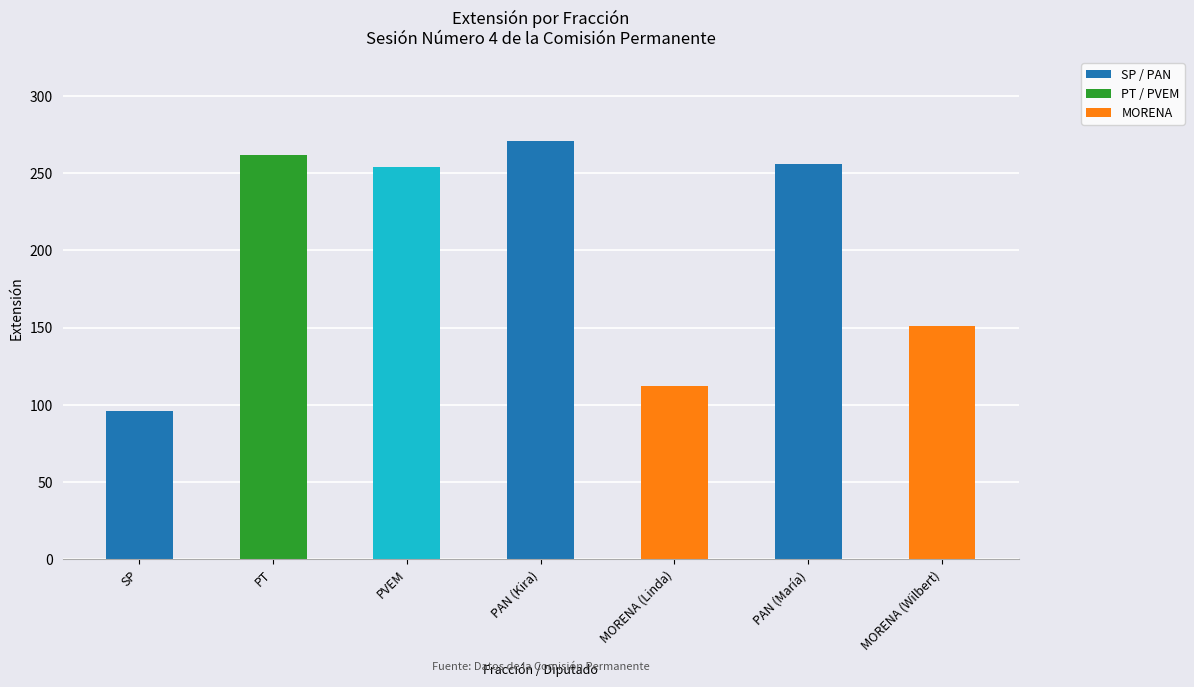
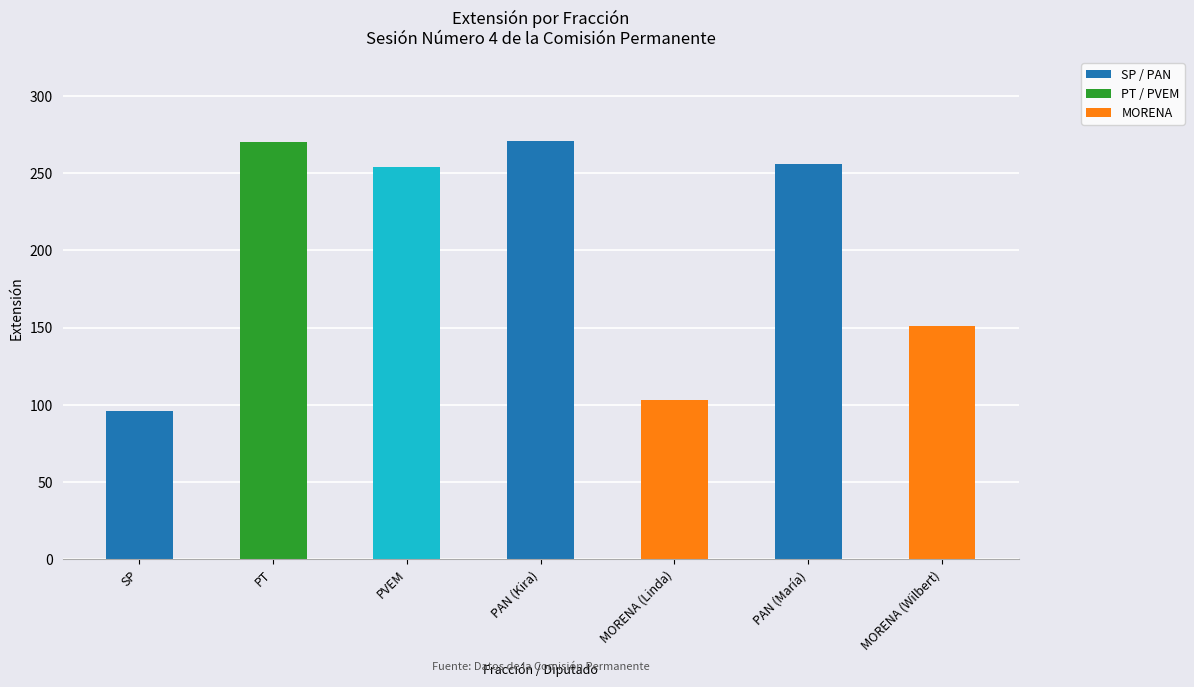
  {
    "SP": 96,
-   "PT": 262,
+   "PT": 270,
    "PVEM": 254,
    "PAN (Kira)": 271,
-   "MORENA (Linda)": 112,
+   "MORENA (Linda)": 103,
    "PAN (María)": 256,
    "MORENA (Wilbert)": 151
  }
